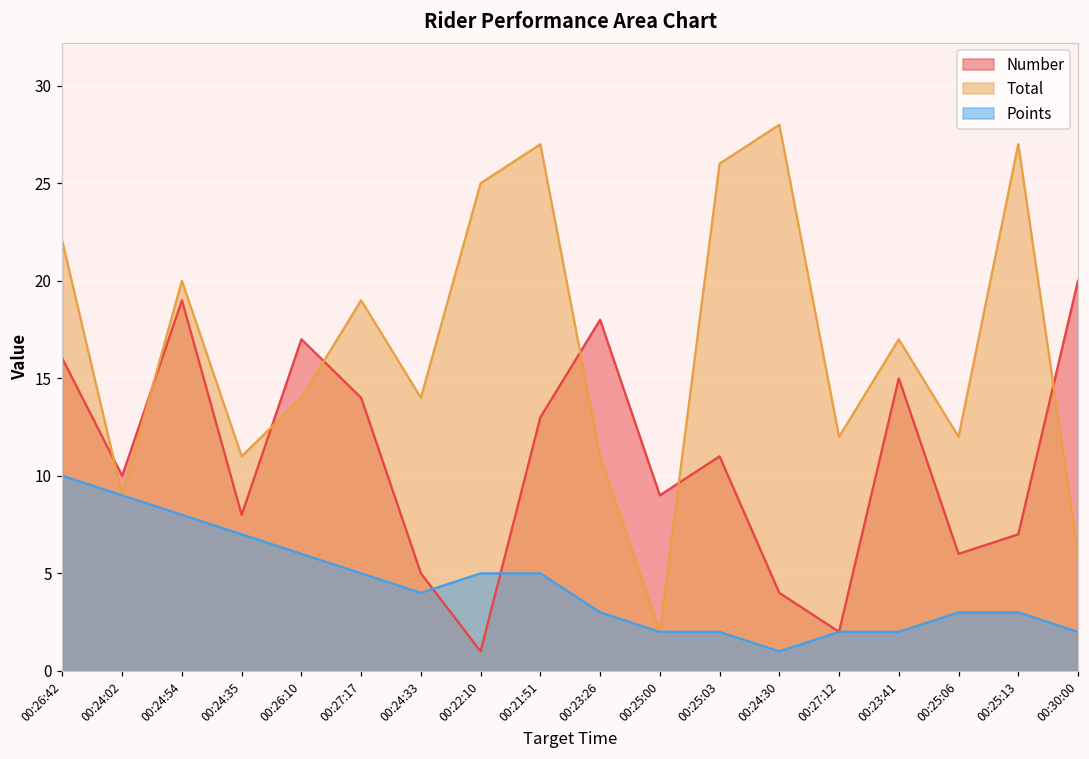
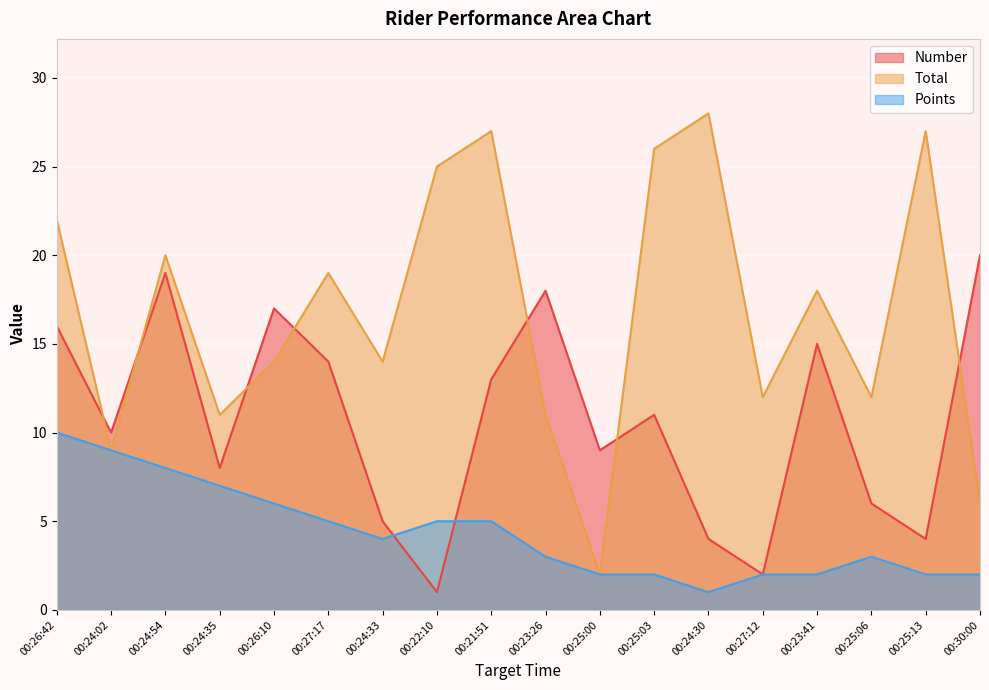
  {
    "Number": {
      "00:26:42": 16,
      "00:24:02": 10,
      "00:24:54": 19,
      "00:24:35": 8,
      "00:26:10": 17,
      "00:27:17": 14,
      "00:24:33": 5,
      "00:22:10": 1,
      "00:21:51": 13,
      "00:23:26": 18,
      "00:25:00": 9,
      "00:25:03": 11,
      "00:24:30": 4,
      "00:23:41": 15,
      "00:25:06": 6,
-     "00:25:13": 7,
+     "00:25:13": 4,
      "00:30:00": 20
    },
    "Total": {
      "00:26:42": 22,
      "00:24:54": 20,
      "00:24:35": 11,
      "00:26:10": 14,
      "00:27:17": 19,
      "00:24:33": 14,
      "00:22:10": 25,
      "00:21:51": 27,
      "00:23:26": 11,
      "00:25:03": 26,
      "00:24:30": 28,
      "00:27:12": 12,
-     "00:23:41": 17,
+     "00:23:41": 18,
      "00:25:06": 12,
      "00:25:13": 27,
      "00:30:00": 6
    },
    "Points": {
      "00:26:42": 10,
      "00:24:54": 8,
      "00:24:35": 7,
      "00:26:10": 6,
      "00:27:17": 5,
      "00:24:33": 4,
      "00:22:10": 5,
      "00:21:51": 5,
      "00:23:26": 3,
      "00:25:03": 2,
      "00:24:30": 1,
      "00:23:41": 2,
      "00:25:06": 3,
-     "00:25:13": 3,
+     "00:25:13": 2,
      "00:30:00": 2
    }
  }
